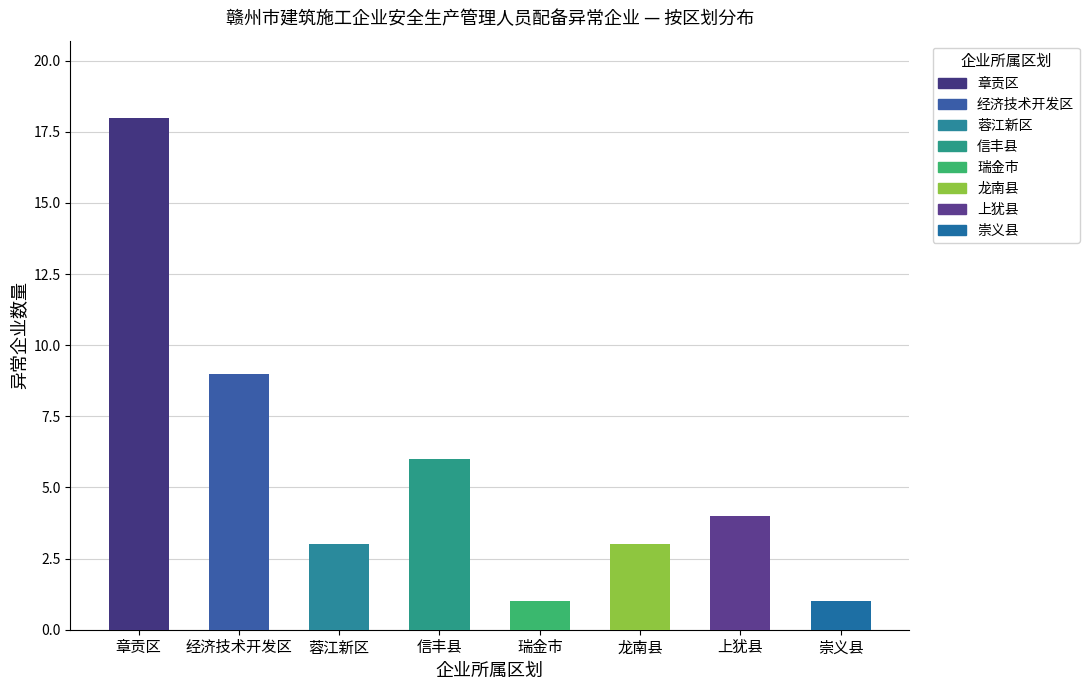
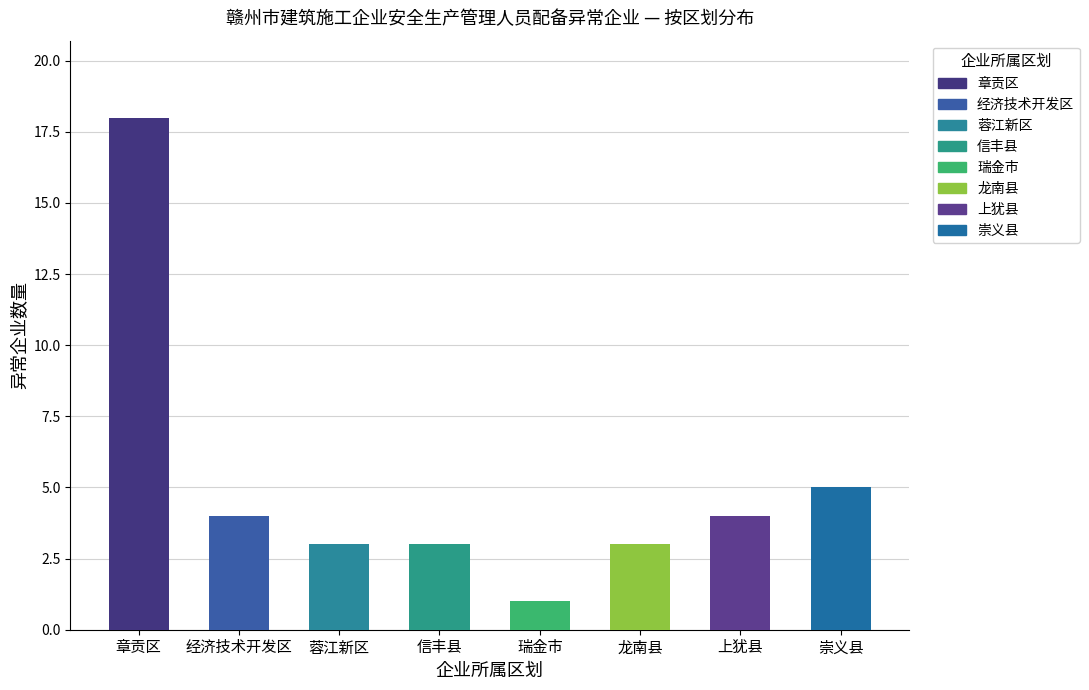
  {
    "章贡区": 18,
-   "经济技术开发区": 9,
+   "经济技术开发区": 4,
    "蓉江新区": 3,
-   "信丰县": 6,
+   "信丰县": 3,
    "瑞金市": 1,
    "龙南县": 3,
    "上犹县": 4,
-   "崇义县": 1
+   "崇义县": 5
  }
